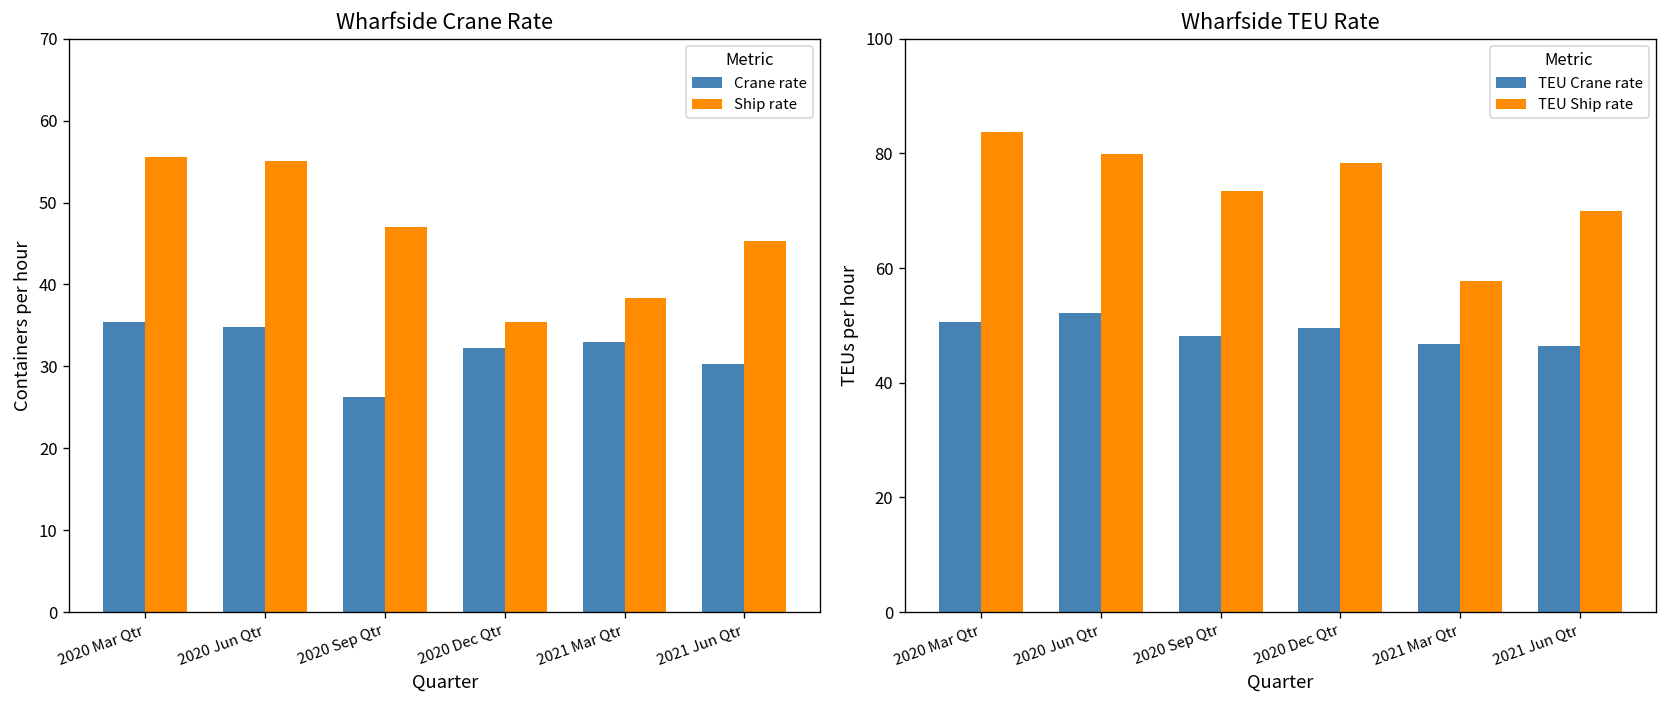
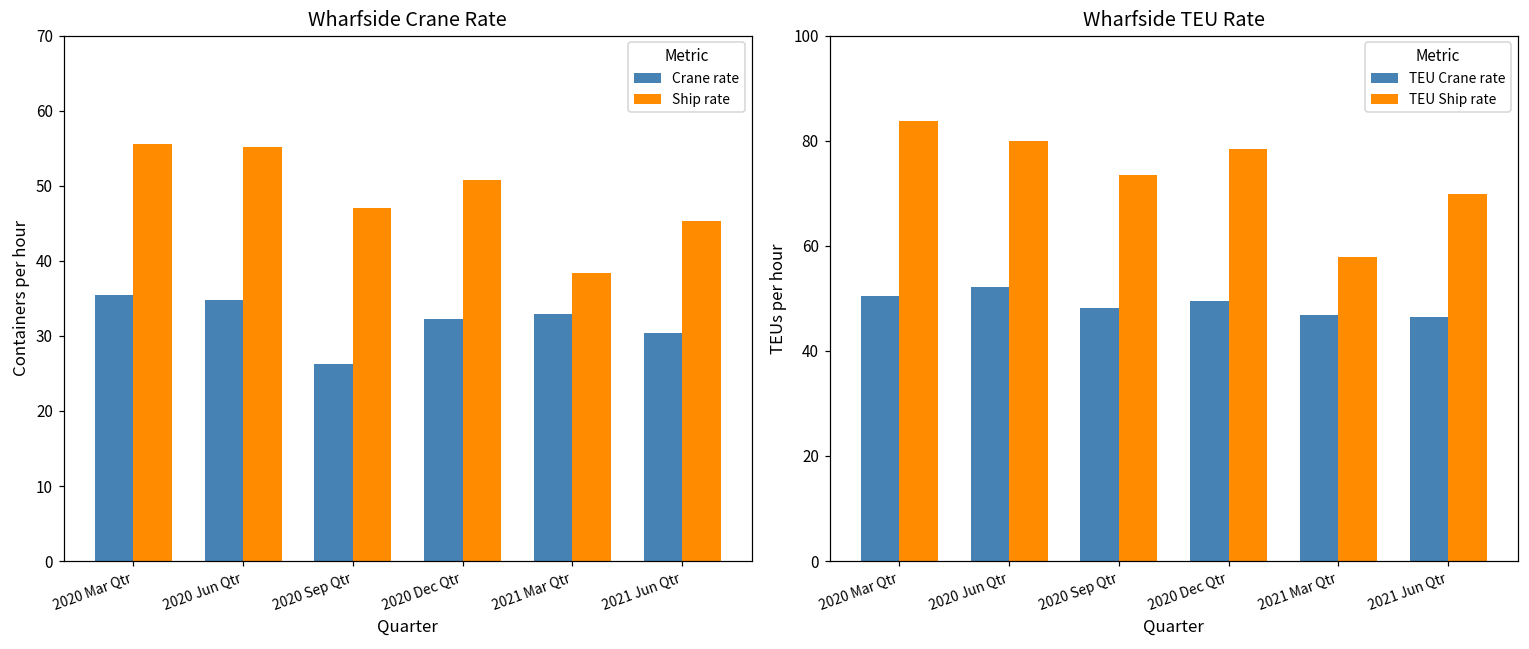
  {
    "Wharfside Crane Rate": {
      "Crane rate": {
        "2020 Mar Qtr": 35,
        "2020 Jun Qtr": 35,
        "2020 Sep Qtr": 26,
        "2020 Dec Qtr": 32,
        "2021 Mar Qtr": 33,
        "2021 Jun Qtr": 30
      },
      "Ship rate": {
        "2020 Mar Qtr": 56,
        "2020 Jun Qtr": 55,
        "2020 Sep Qtr": 47,
-       "2020 Dec Qtr": 35,
+       "2020 Dec Qtr": 51,
        "2021 Mar Qtr": 38,
        "2021 Jun Qtr": 45
      }
    },
    "Wharfside TEU Rate": {
      "TEU Crane rate": {
        "2020 Mar Qtr": 51,
        "2020 Jun Qtr": 52,
        "2020 Sep Qtr": 48,
        "2020 Dec Qtr": 50,
        "2021 Mar Qtr": 47,
        "2021 Jun Qtr": 46
      },
      "TEU Ship rate": {
        "2020 Mar Qtr": 84,
        "2020 Jun Qtr": 80,
        "2020 Sep Qtr": 73,
        "2020 Dec Qtr": 78,
        "2021 Mar Qtr": 58,
        "2021 Jun Qtr": 70
      }
    }
  }
